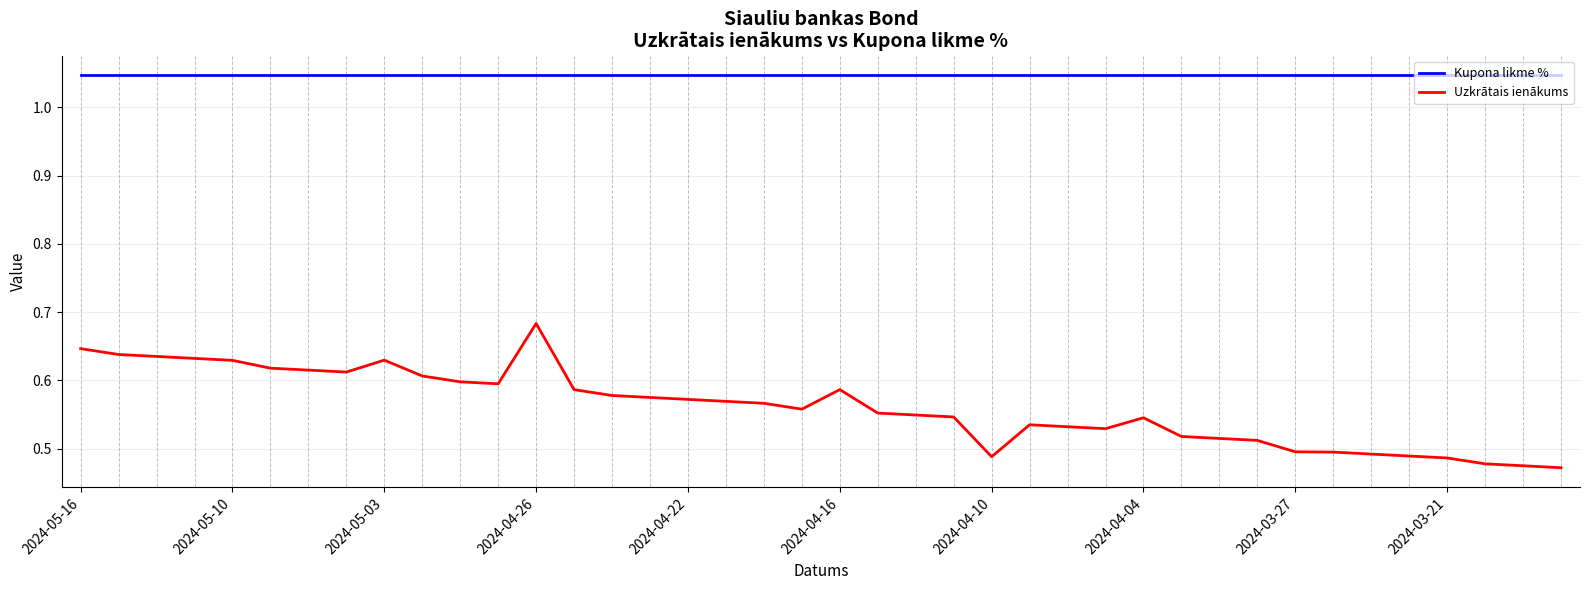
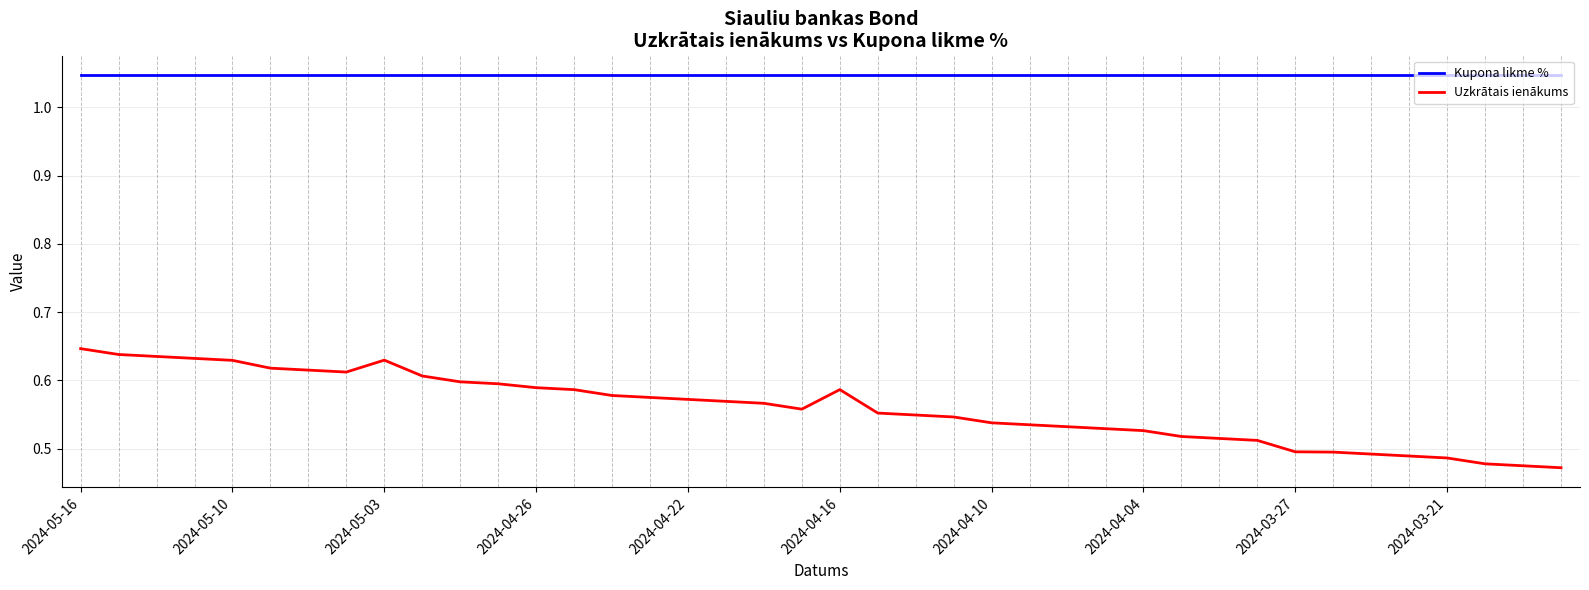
  {
    "Kupona likme %": {
      "2024-05-16": 1.05,
      "2024-05-10": 1.05,
      "2024-05-03": 1.05,
      "2024-04-26": 1.05,
      "2024-04-22": 1.05,
      "2024-04-16": 1.05,
      "2024-04-10": 1.05,
      "2024-04-04": 1.05,
      "2024-03-27": 1.05
    },
    "Uzkrātais ienākums": {
      "2024-05-16": 0.65,
      "2024-05-10": 0.63,
      "2024-05-03": 0.63,
-     "2024-04-26": 0.68,
+     "2024-04-26": 0.59,
      "2024-04-22": 0.57,
      "2024-04-16": 0.59,
-     "2024-04-10": 0.49,
-     "2024-04-04": 0.55,
+     "2024-04-10": 0.54,
+     "2024-04-04": 0.53,
      "2024-03-27": 0.50,
      "2024-03-21": 0.49
    }
  }
